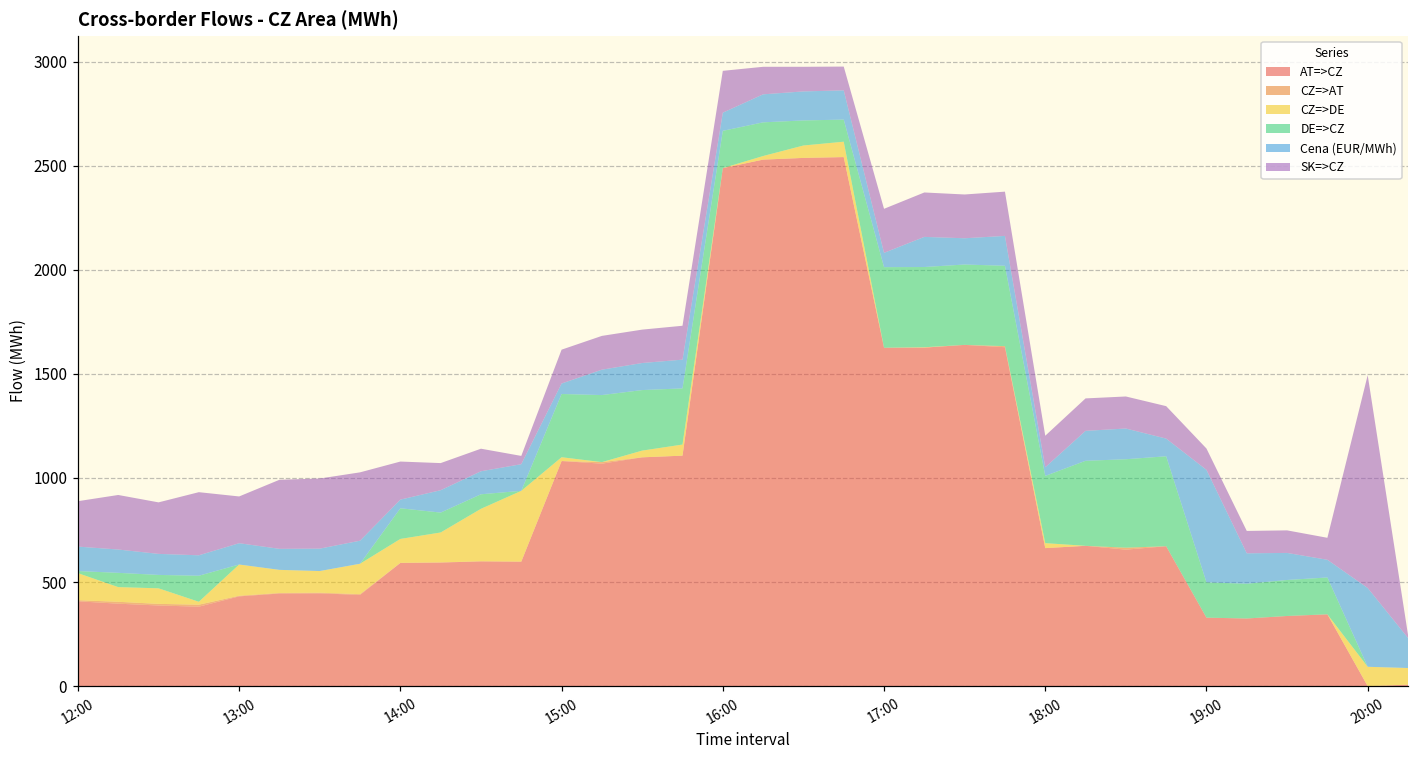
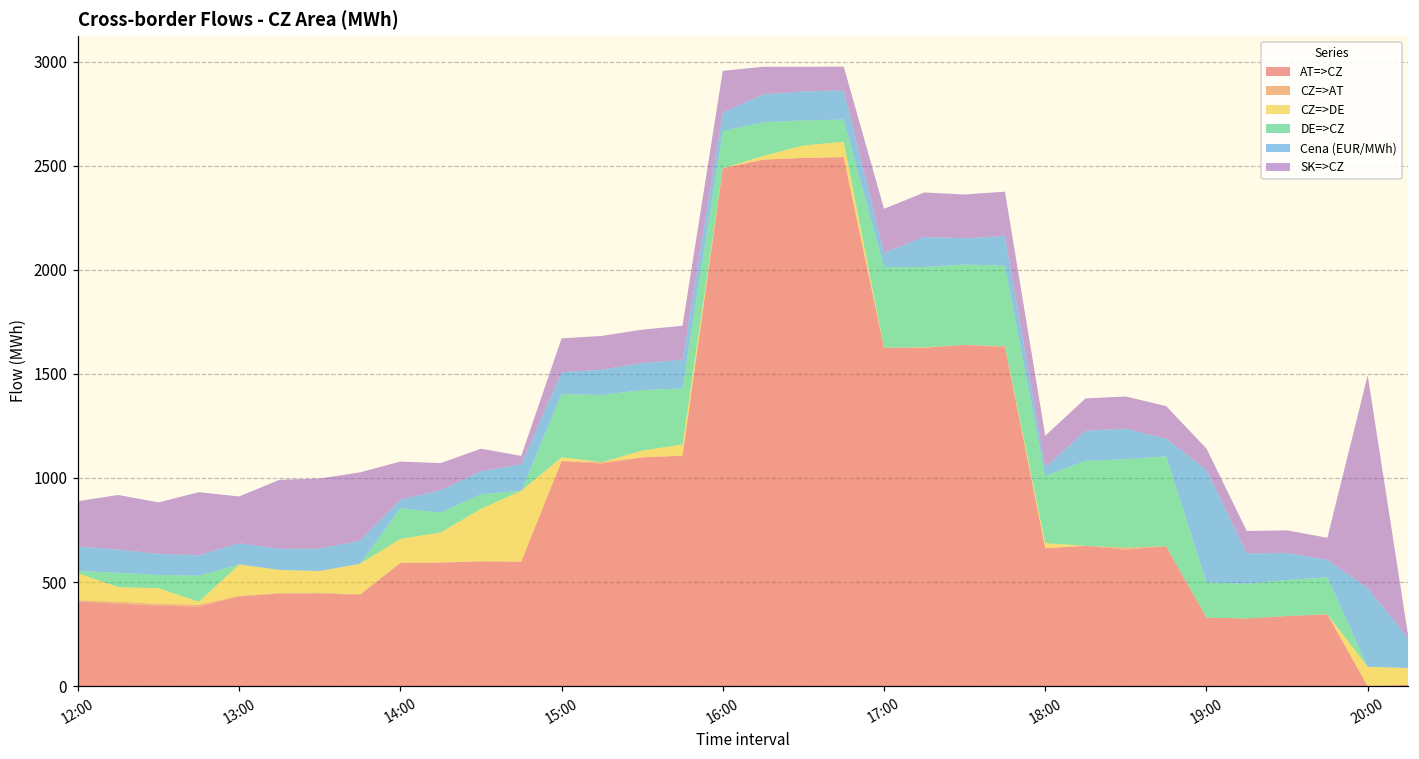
  {
    "CZ=>DE": {
      "14:00": 110,
      "15:00": 20,
      "18:00": 20
    },
    "DE=>CZ": {
      "14:00": 150,
      "15:00": 300,
      "16:00": 180,
      "17:00": 390,
      "18:00": 320,
      "19:00": 170
    },
    "Cena (EUR/MWh)": {
      "12:00": 120,
      "13:00": 100,
      "14:00": 40,
-     "15:00": 50,
+     "15:00": 100,
      "16:00": 90,
      "17:00": 70,
      "18:00": 40,
      "19:00": 540,
      "20:00": 380
    },
    "SK=>CZ": {
      "12:00": 220,
      "13:00": 220,
      "14:00": 180,
      "15:00": 160,
      "16:00": 200,
      "17:00": 210,
      "18:00": 150,
      "19:00": 100,
      "20:00": 1020
    }
  }
